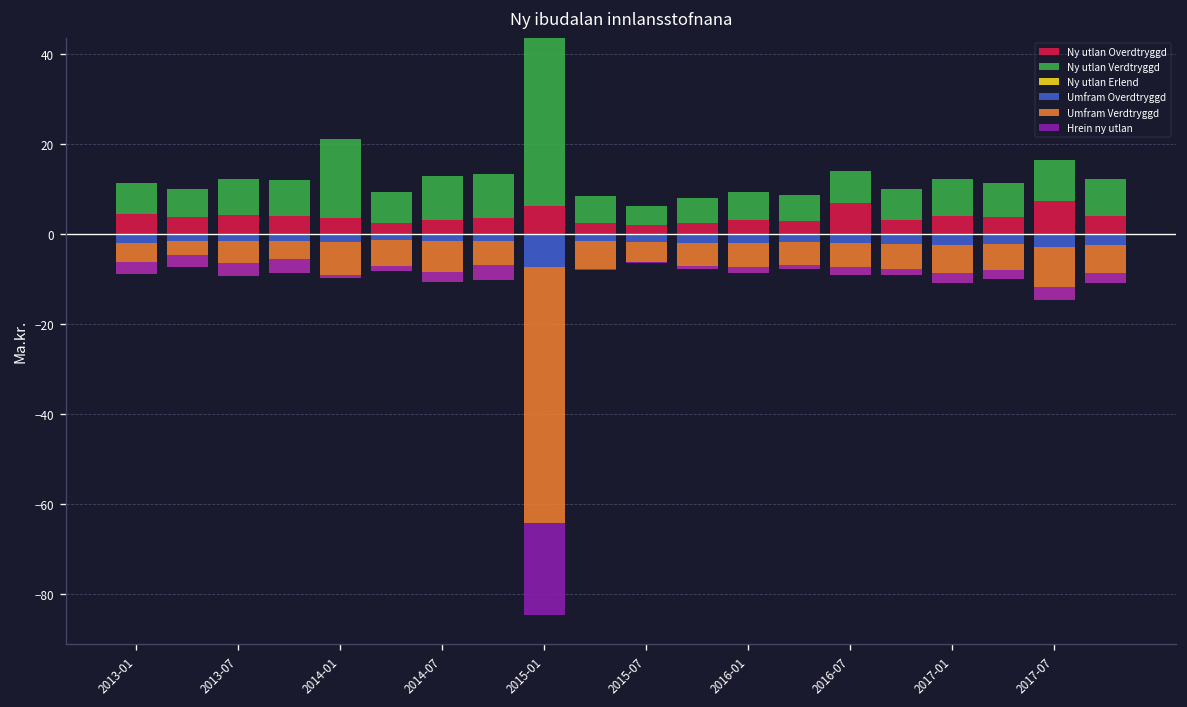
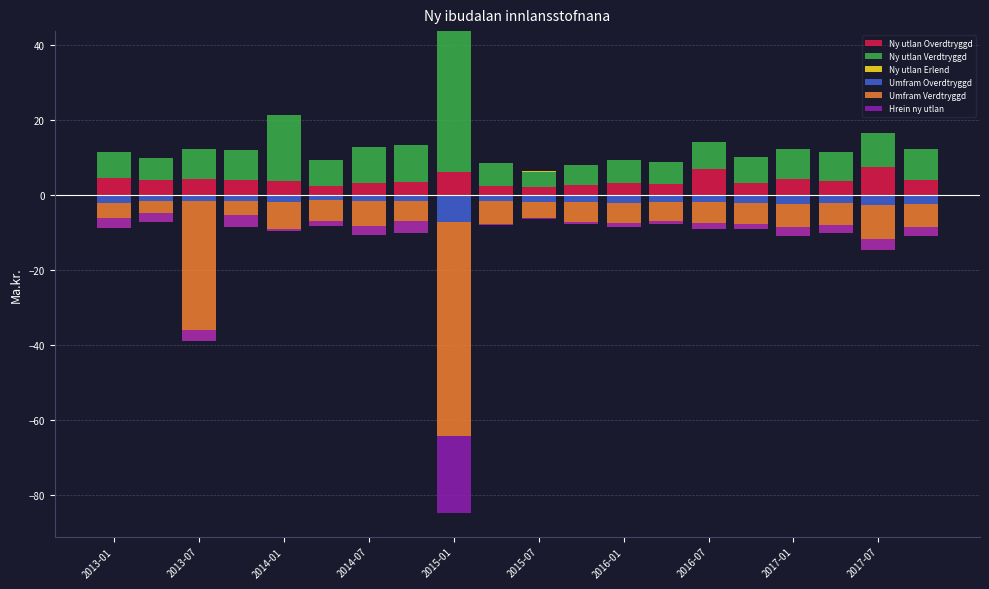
  {
    "Ny utlan Overdtryggd": {
      "2013-01": 5,
      "2013-07": 4,
      "2014-01": 4,
      "2014-07": 3,
      "2015-01": 6,
      "2015-07": 2,
      "2016-01": 3,
      "2016-07": 7,
      "2017-01": 4,
      "2017-07": 7
    },
    "Ny utlan Verdtryggd": {
      "2013-01": 7,
      "2013-07": 8,
      "2014-01": 18,
      "2014-07": 10,
      "2015-01": 38,
      "2015-07": 4,
      "2016-01": 6,
      "2016-07": 7,
      "2017-01": 8,
      "2017-07": 9
    },
    "Ny utlan Erlend": {
      "2013-01": 0,
      "2013-07": 0,
      "2014-07": 0,
      "2015-01": 0
    },
    "Umfram Overdtryggd": {
      "2013-01": -2,
      "2013-07": -2,
      "2014-01": -2,
      "2014-07": -2,
      "2015-01": -7,
      "2015-07": -2,
      "2016-01": -2,
      "2016-07": -2,
      "2017-01": -3,
      "2017-07": -3
    },
    "Umfram Verdtryggd": {
      "2013-01": -7,
-     "2013-07": -8,
+     "2013-07": -37,
      "2014-01": -8,
      "2014-07": -9,
      "2015-01": -57,
      "2015-07": -4,
      "2016-01": -7,
      "2016-07": -7,
      "2017-01": -9,
      "2017-07": -12
    },
    "Hrein ny utlan": {
      "2015-01": -21
    }
  }
